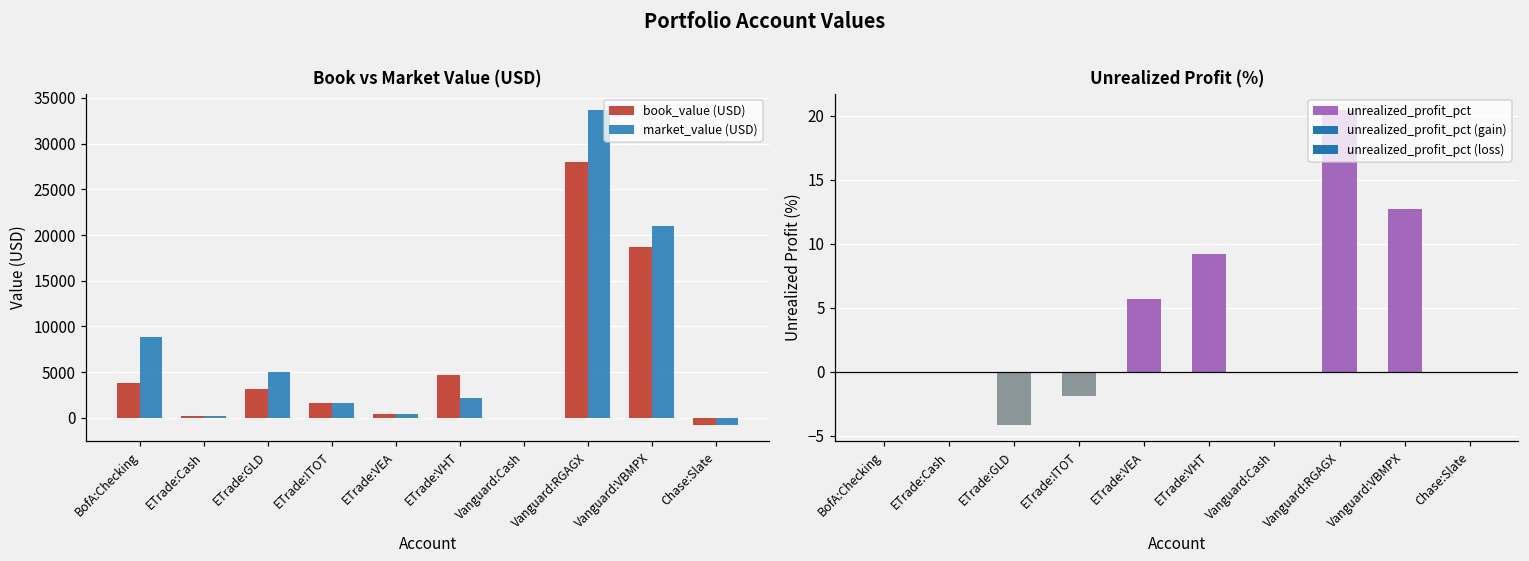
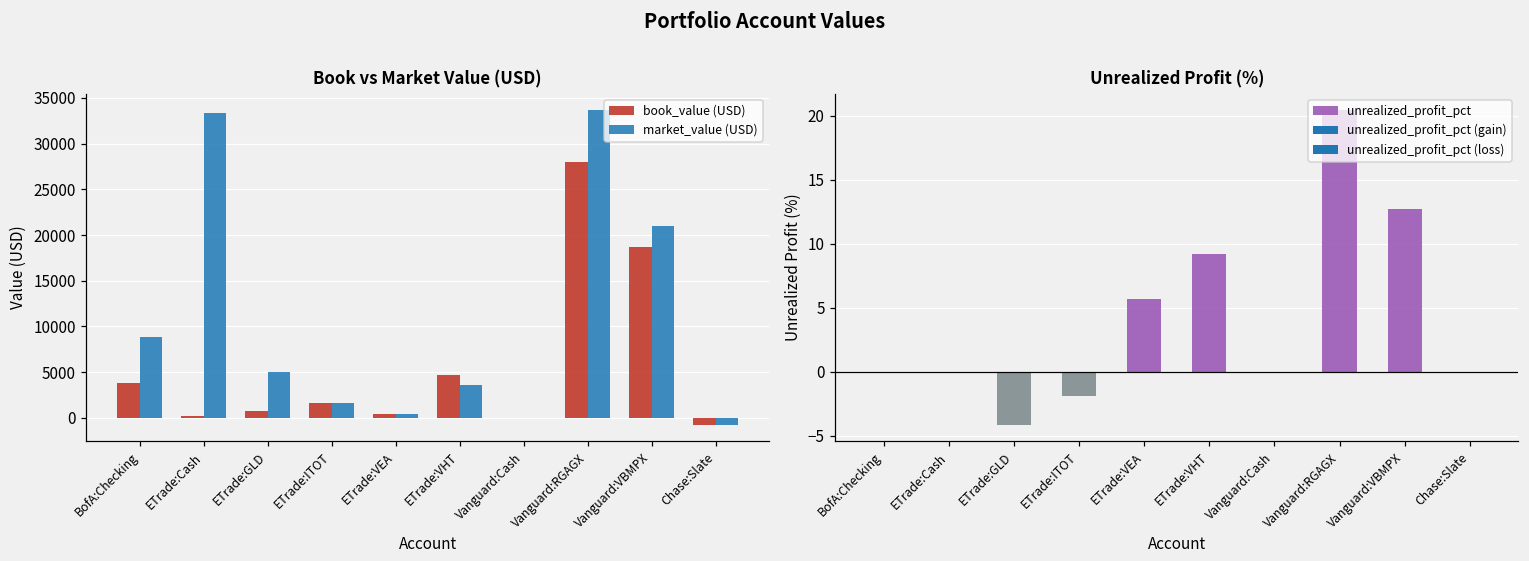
  {
    "Book vs Market Value (USD)": {
      "book_value (USD)": {
        "BofA:Checking": 4000,
-       "ETrade:GLD": 3000,
+       "ETrade:GLD": 1000,
        "ETrade:ITOT": 2000,
        "ETrade:VEA": 0,
        "ETrade:VHT": 5000,
        "Vanguard:RGAGX": 28000,
        "Vanguard:VBMPX": 19000,
        "Chase:Slate": -1000
      },
      "market_value (USD)": {
        "BofA:Checking": 9000,
-       "ETrade:Cash": 0,
+       "ETrade:Cash": 33000,
        "ETrade:GLD": 5000,
        "ETrade:ITOT": 2000,
        "ETrade:VEA": 0,
-       "ETrade:VHT": 2000,
+       "ETrade:VHT": 4000,
        "Vanguard:RGAGX": 34000,
        "Vanguard:VBMPX": 21000,
        "Chase:Slate": -1000
      }
    },
    "Unrealized Profit (%)": {
      "BofA:Checking": 0.0,
      "ETrade:Cash": 0.0,
      "ETrade:GLD": -4.2,
      "ETrade:ITOT": -1.9,
      "ETrade:VEA": 5.7,
      "ETrade:VHT": 9.2,
      "Vanguard:Cash": 0.0,
      "Vanguard:VBMPX": 12.7,
      "Chase:Slate": 0.0
    }
  }
